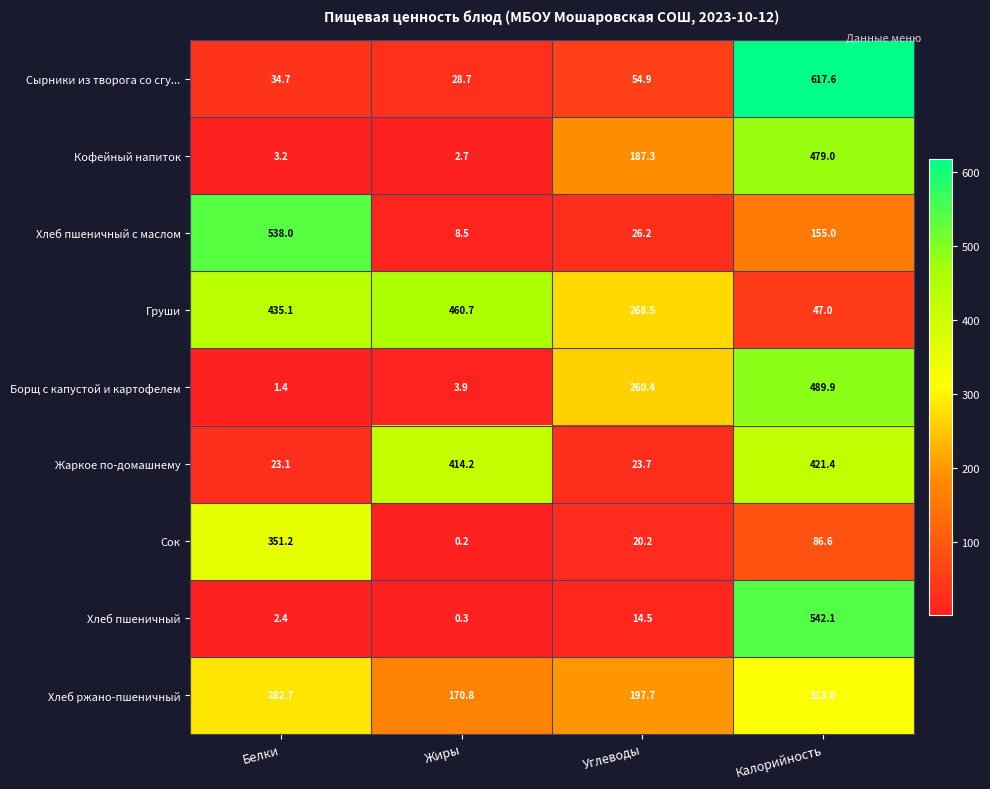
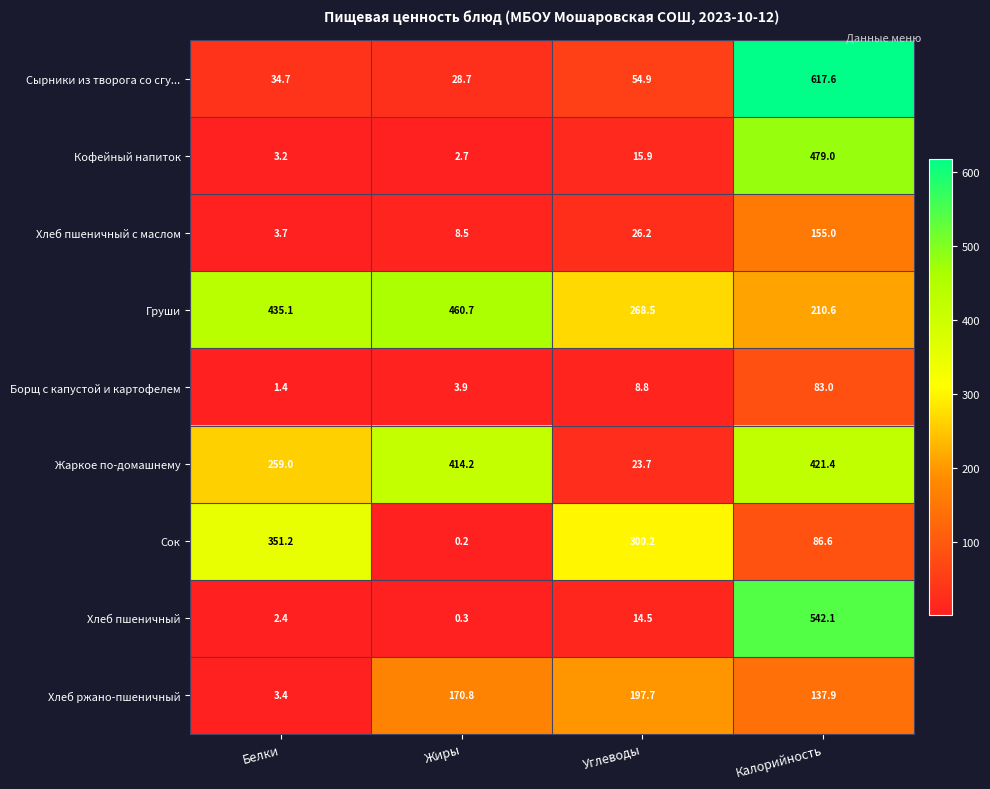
  {
    "Сырники из творога со сгу...": {
      "Белки": 34.7,
      "Жиры": 28.7,
      "Углеводы": 54.9,
      "Калорийность": 617.6
    },
    "Кофейный напиток": {
      "Белки": 3.2,
      "Жиры": 2.7,
-     "Углеводы": 187.3,
+     "Углеводы": 15.9,
      "Калорийность": 479.0
    },
    "Хлеб пшеничный с маслом": {
-     "Белки": 538.0,
+     "Белки": 3.7,
      "Жиры": 8.5,
      "Углеводы": 26.2,
      "Калорийность": 155.0
    },
    "Груши": {
      "Белки": 435.1,
      "Жиры": 460.7,
      "Углеводы": 268.5,
-     "Калорийность": 47.0
+     "Калорийность": 210.6
    },
    "Борщ с капустой и картофелем": {
      "Белки": 1.4,
      "Жиры": 3.9,
-     "Углеводы": 260.4,
-     "Калорийность": 489.9
+     "Углеводы": 8.8,
+     "Калорийность": 83.0
    },
    "Жаркое по-домашнему": {
-     "Белки": 23.1,
+     "Белки": 259.0,
      "Жиры": 414.2,
      "Углеводы": 23.7,
      "Калорийность": 421.4
    },
    "Сок": {
      "Белки": 351.2,
      "Жиры": 0.2,
-     "Углеводы": 20.2,
+     "Углеводы": 300.2,
      "Калорийность": 86.6
    },
    "Хлеб пшеничный": {
      "Белки": 2.4,
      "Жиры": 0.3,
      "Углеводы": 14.5,
      "Калорийность": 542.1
    },
    "Хлеб ржано-пшеничный": {
-     "Белки": 282.7,
+     "Белки": 3.4,
      "Жиры": 170.8,
      "Углеводы": 197.7,
-     "Калорийность": 313.0
+     "Калорийность": 137.9
    }
  }
